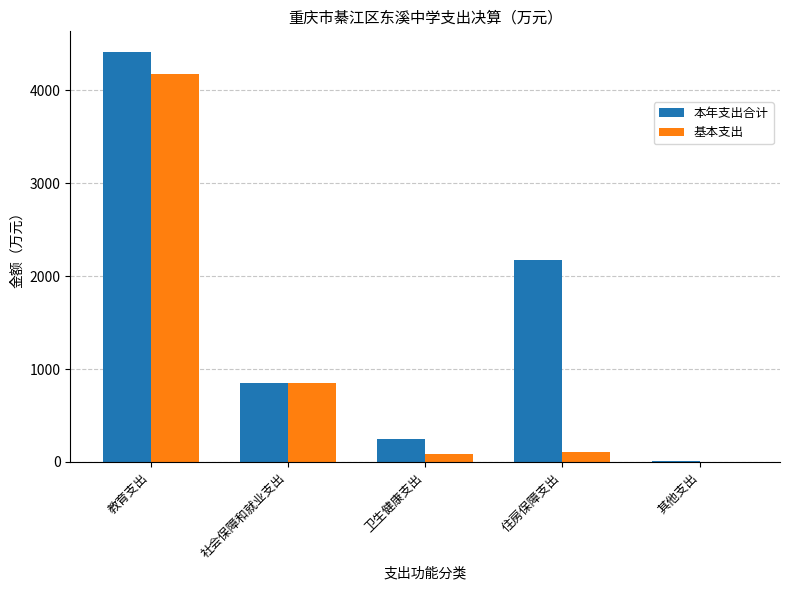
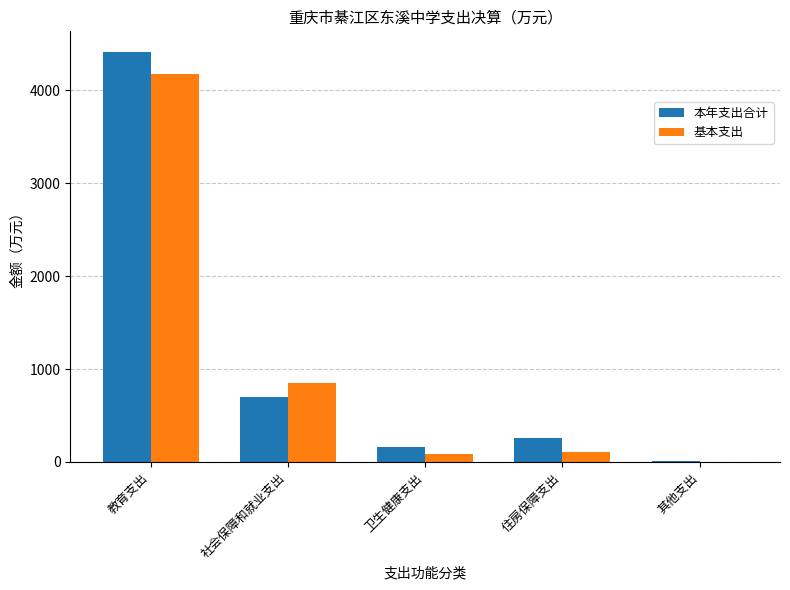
  {
    "本年支出合计": {
      "教育支出": 4400,
-     "社会保障和就业支出": 800,
-     "卫生健康支出": 250,
-     "住房保障支出": 2200
+     "社会保障和就业支出": 700,
+     "卫生健康支出": 160,
+     "住房保障支出": 300
    },
    "基本支出": {
      "教育支出": 4200,
      "社会保障和就业支出": 800,
      "卫生健康支出": 100,
      "住房保障支出": 100,
      "其他支出": 0
    }
  }
